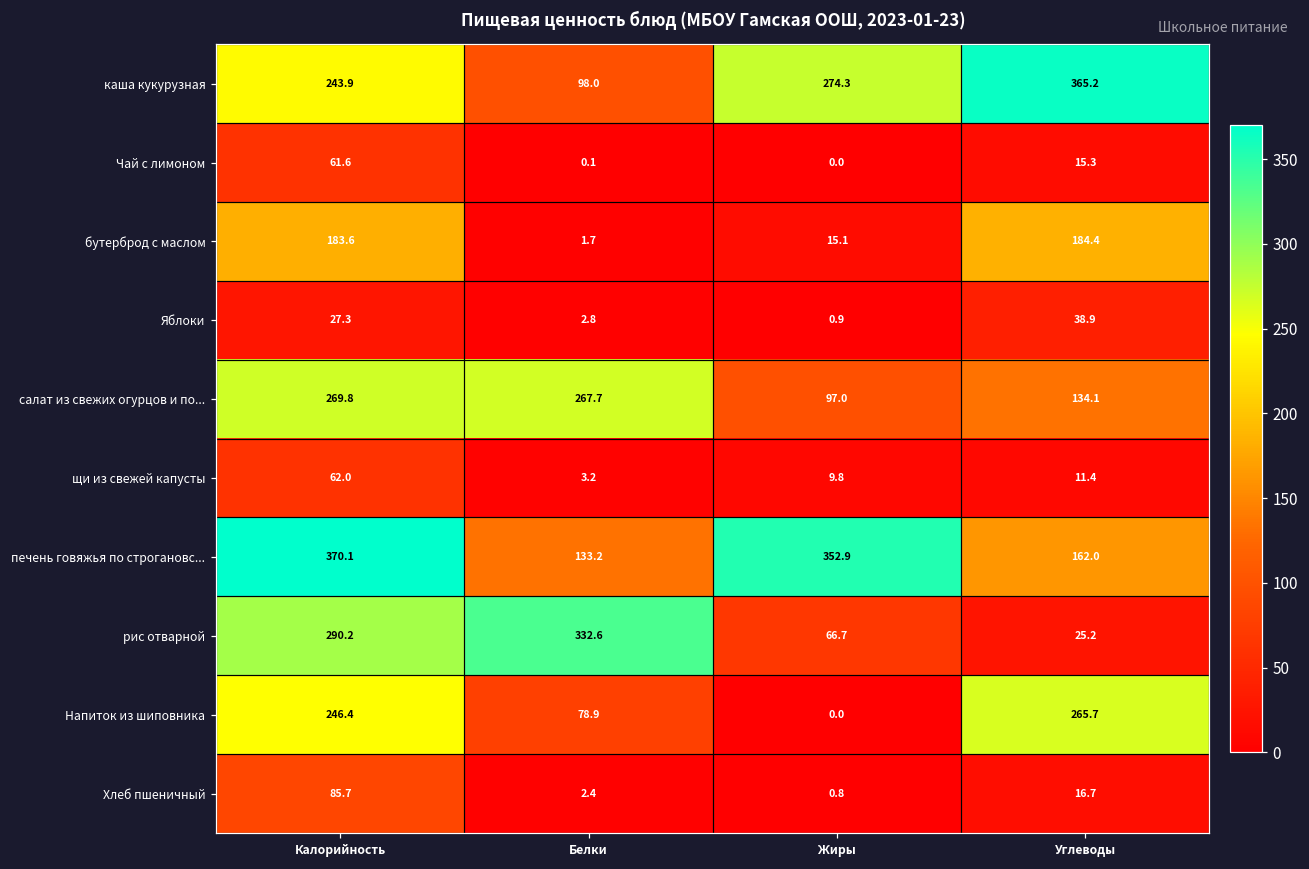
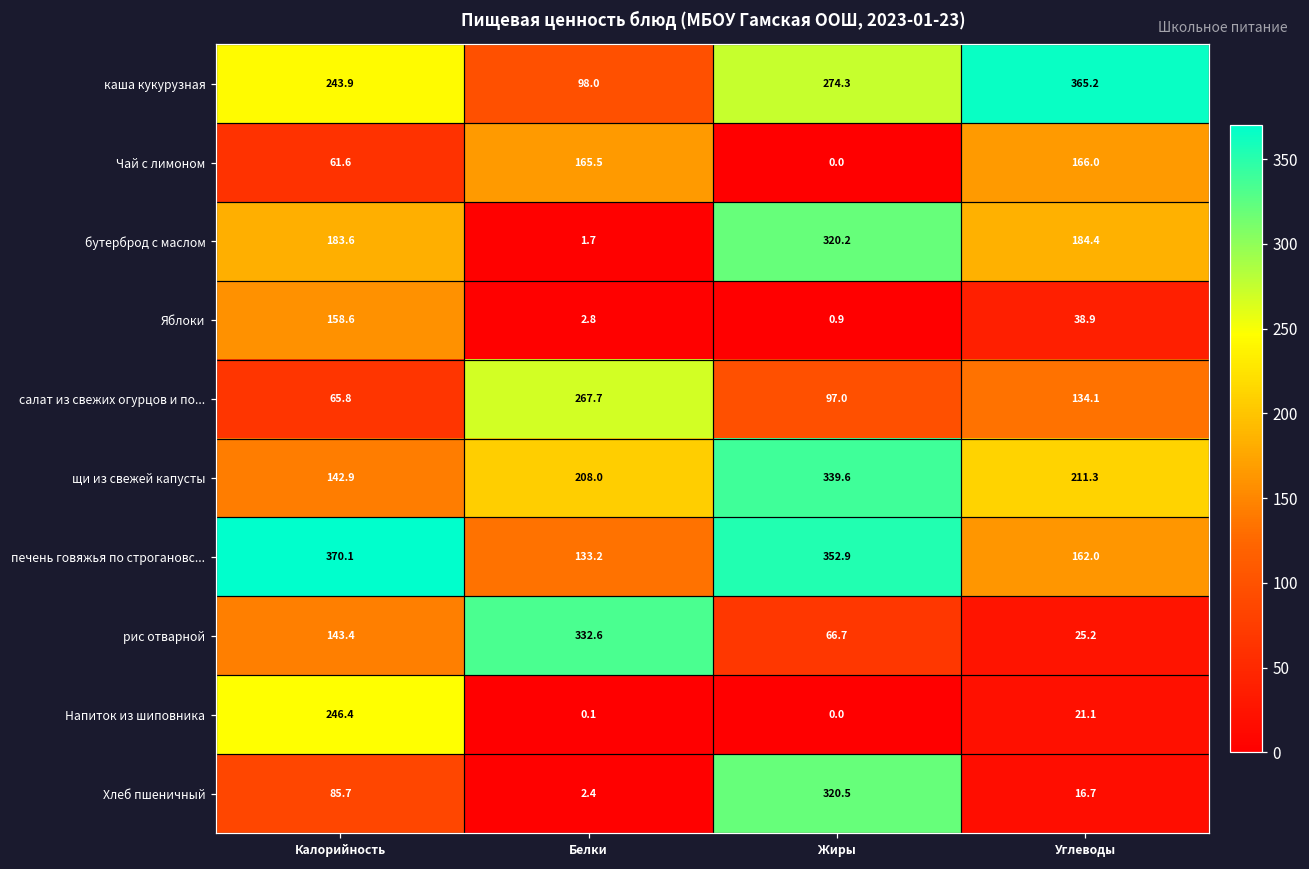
  {
    "каша кукурузная": {
      "Калорийность": 243.9,
      "Белки": 98.0,
      "Жиры": 274.3,
      "Углеводы": 365.2
    },
    "Чай с лимоном": {
      "Калорийность": 61.6,
-     "Белки": 0.1,
+     "Белки": 165.5,
      "Жиры": 0.0,
-     "Углеводы": 15.3
+     "Углеводы": 166.0
    },
    "бутерброд с маслом": {
      "Калорийность": 183.6,
      "Белки": 1.7,
-     "Жиры": 15.1,
+     "Жиры": 320.2,
      "Углеводы": 184.4
    },
    "Яблоки": {
-     "Калорийность": 27.3,
+     "Калорийность": 158.6,
      "Белки": 2.8,
      "Жиры": 0.9,
      "Углеводы": 38.9
    },
    "салат из свежих огурцов и по...": {
-     "Калорийность": 269.8,
+     "Калорийность": 65.8,
      "Белки": 267.7,
      "Жиры": 97.0,
      "Углеводы": 134.1
    },
    "щи из свежей капусты": {
-     "Калорийность": 62.0,
-     "Белки": 3.2,
-     "Жиры": 9.8,
-     "Углеводы": 11.4
+     "Калорийность": 142.9,
+     "Белки": 208.0,
+     "Жиры": 339.6,
+     "Углеводы": 211.3
    },
    "печень говяжья по строгановс...": {
      "Калорийность": 370.1,
      "Белки": 133.2,
      "Жиры": 352.9,
      "Углеводы": 162.0
    },
    "рис отварной": {
-     "Калорийность": 290.2,
+     "Калорийность": 143.4,
      "Белки": 332.6,
      "Жиры": 66.7,
      "Углеводы": 25.2
    },
    "Напиток из шиповника": {
      "Калорийность": 246.4,
-     "Белки": 78.9,
+     "Белки": 0.1,
      "Жиры": 0.0,
-     "Углеводы": 265.7
+     "Углеводы": 21.1
    },
    "Хлеб пшеничный": {
      "Калорийность": 85.7,
      "Белки": 2.4,
-     "Жиры": 0.8,
+     "Жиры": 320.5,
      "Углеводы": 16.7
    }
  }
